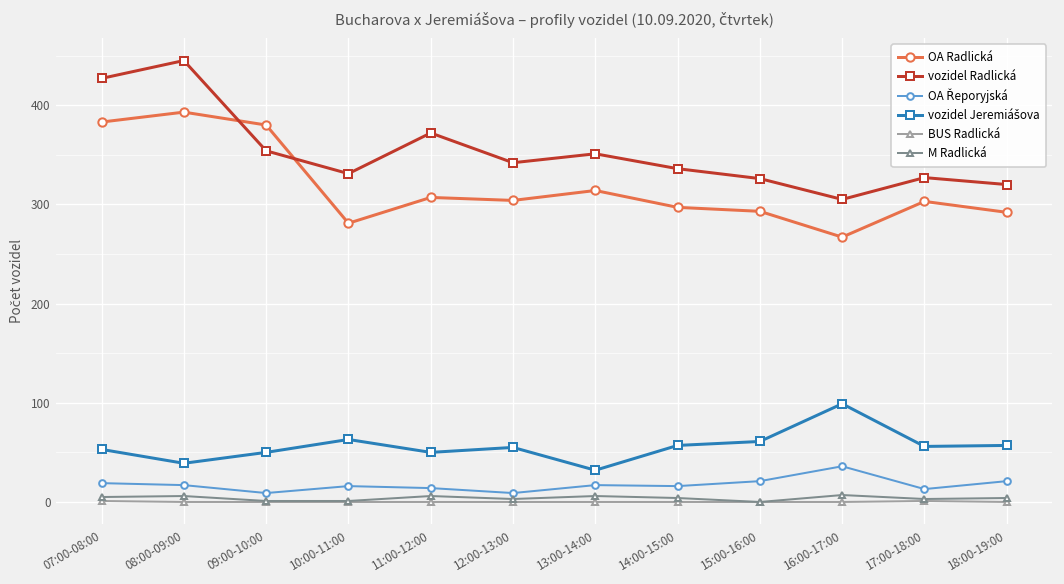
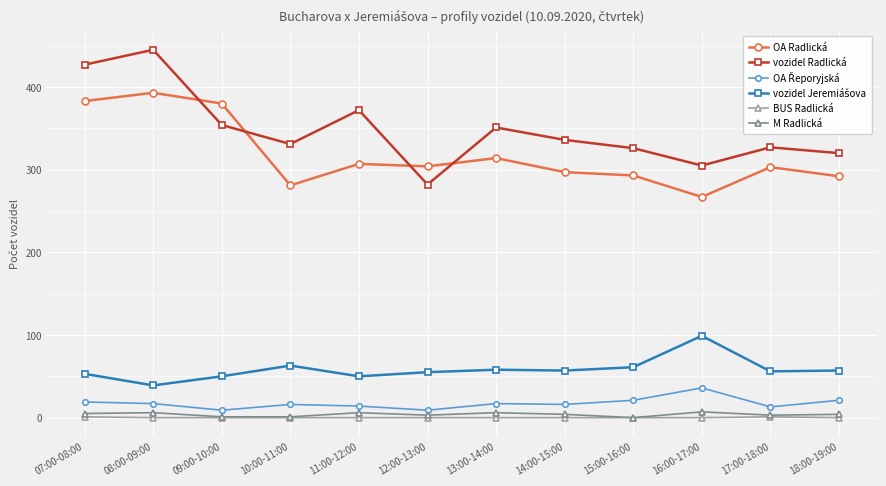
  {
    "OA Radlická": {
      "07:00-08:00": 380,
      "08:00-09:00": 390,
      "09:00-10:00": 380,
      "10:00-11:00": 280,
      "11:00-12:00": 310,
      "12:00-13:00": 300,
      "13:00-14:00": 310,
      "14:00-15:00": 300,
      "15:00-16:00": 290,
      "16:00-17:00": 270,
      "17:00-18:00": 300,
      "18:00-19:00": 290
    },
    "vozidel Radlická": {
      "07:00-08:00": 430,
      "08:00-09:00": 450,
      "09:00-10:00": 350,
      "10:00-11:00": 330,
      "11:00-12:00": 370,
-     "12:00-13:00": 340,
+     "12:00-13:00": 280,
      "13:00-14:00": 350,
      "14:00-15:00": 340,
      "15:00-16:00": 330,
      "16:00-17:00": 310,
      "17:00-18:00": 330,
      "18:00-19:00": 320
    },
    "OA Řeporyjská": {
      "07:00-08:00": 20,
      "08:00-09:00": 20,
      "09:00-10:00": 10,
      "10:00-11:00": 20,
      "11:00-12:00": 10,
      "12:00-13:00": 10,
      "13:00-14:00": 20,
      "14:00-15:00": 20,
      "15:00-16:00": 20,
      "16:00-17:00": 40,
      "17:00-18:00": 10,
      "18:00-19:00": 20
    },
    "vozidel Jeremiášova": {
      "07:00-08:00": 50,
      "08:00-09:00": 40,
      "09:00-10:00": 50,
      "10:00-11:00": 60,
      "11:00-12:00": 50,
      "12:00-13:00": 60,
-     "13:00-14:00": 30,
+     "13:00-14:00": 60,
      "14:00-15:00": 60,
      "15:00-16:00": 60,
      "16:00-17:00": 100,
      "17:00-18:00": 60,
      "18:00-19:00": 60
    }
  }
